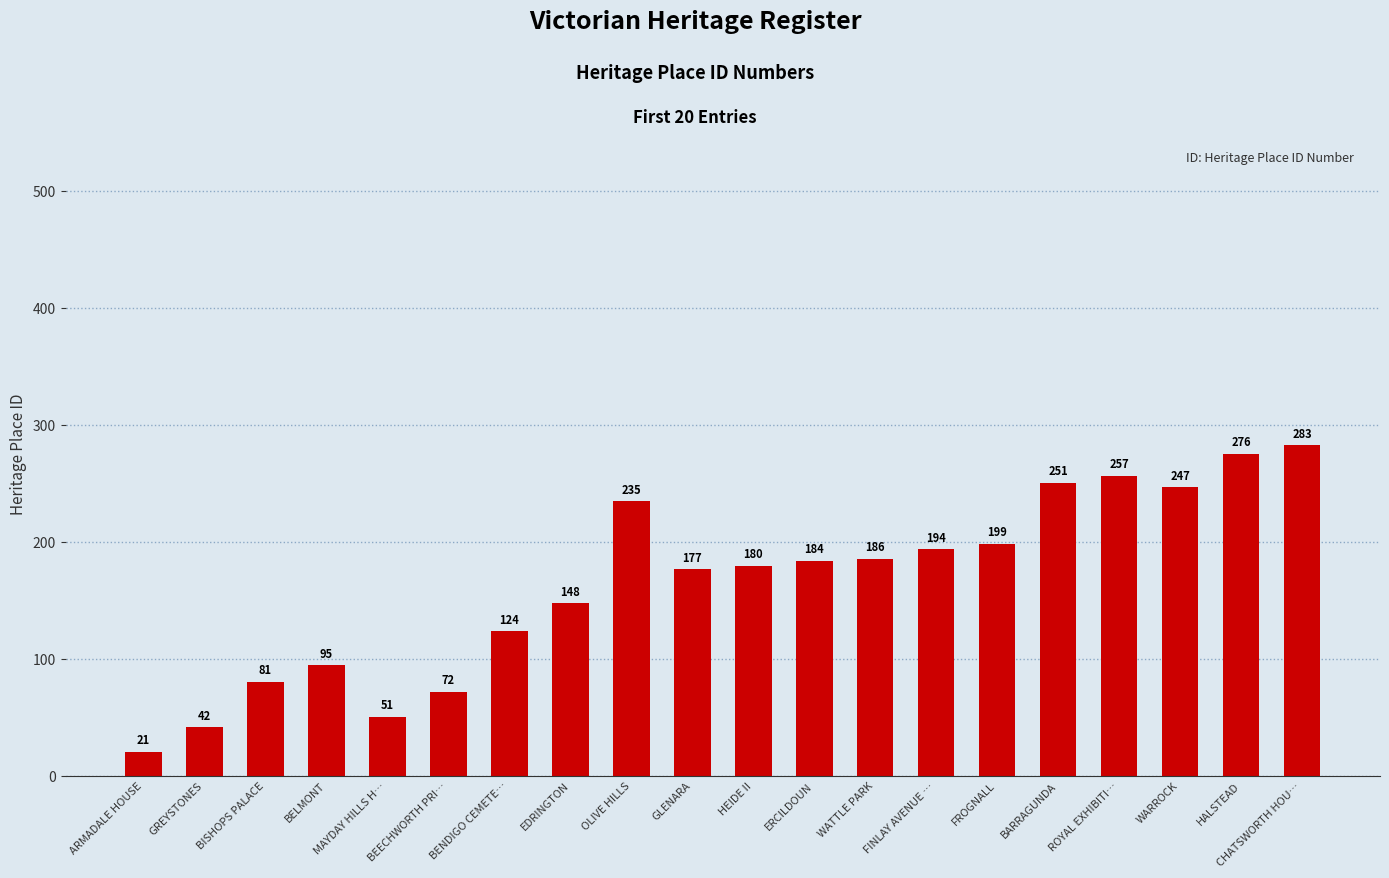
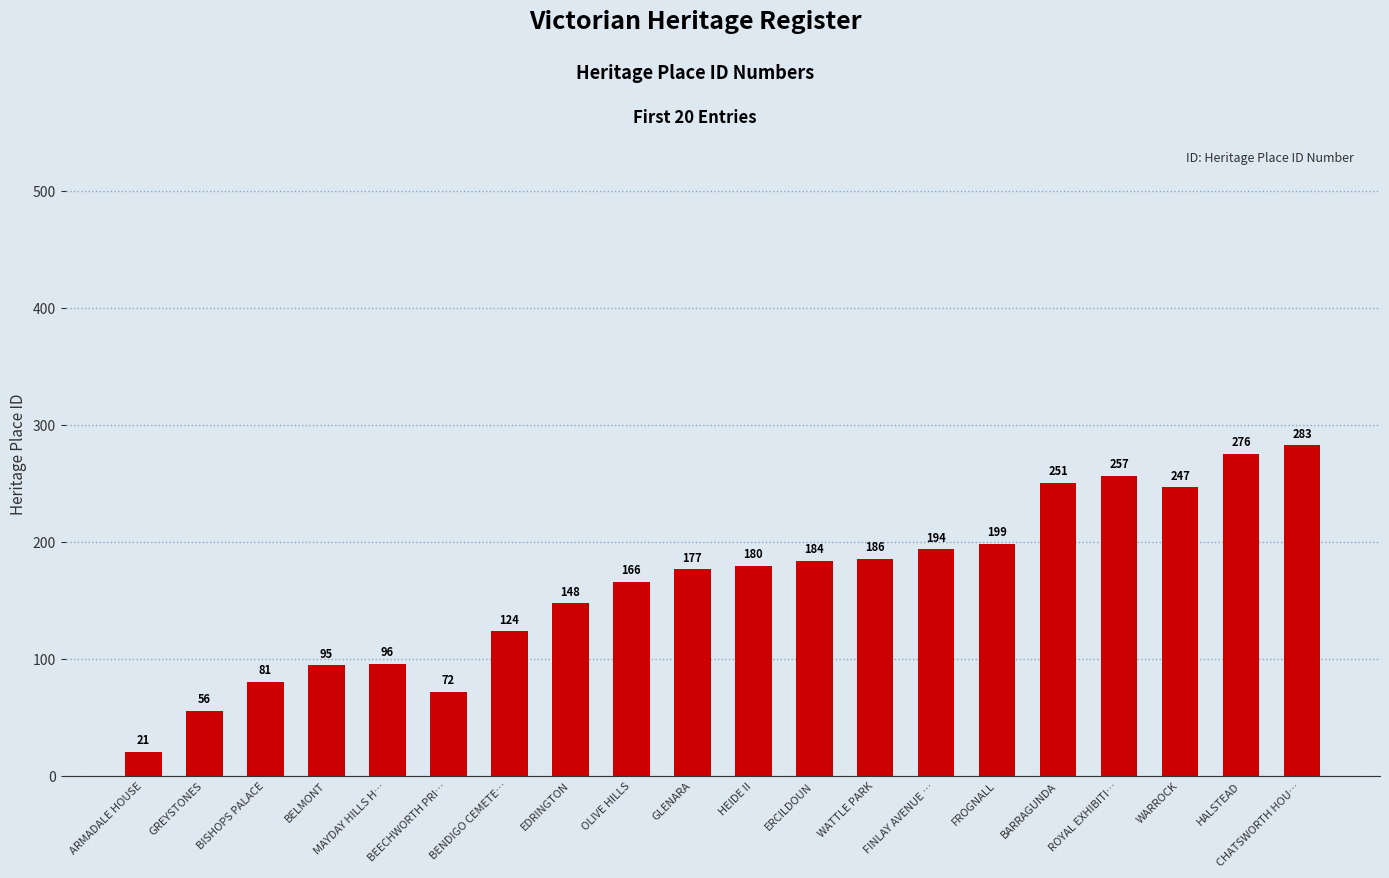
  {
    "ARMADALE HOUSE": 21,
-   "GREYSTONES": 42,
+   "GREYSTONES": 56,
    "BISHOPS PALACE": 81,
    "BELMONT": 95,
-   "MAYDAY HILLS H…": 51,
+   "MAYDAY HILLS H…": 96,
    "BEECHWORTH PRI…": 72,
    "BENDIGO CEMETE…": 124,
    "EDRINGTON": 148,
-   "OLIVE HILLS": 235,
+   "OLIVE HILLS": 166,
    "GLENARA": 177,
    "HEIDE II": 180,
    "ERCILDOUN": 184,
    "WATTLE PARK": 186,
    "FINLAY AVENUE …": 194,
    "FROGNALL": 199,
    "BARRAGUNDA": 251,
    "ROYAL EXHIBITI…": 257,
    "WARROCK": 247,
    "HALSTEAD": 276,
    "CHATSWORTH HOU…": 283
  }
